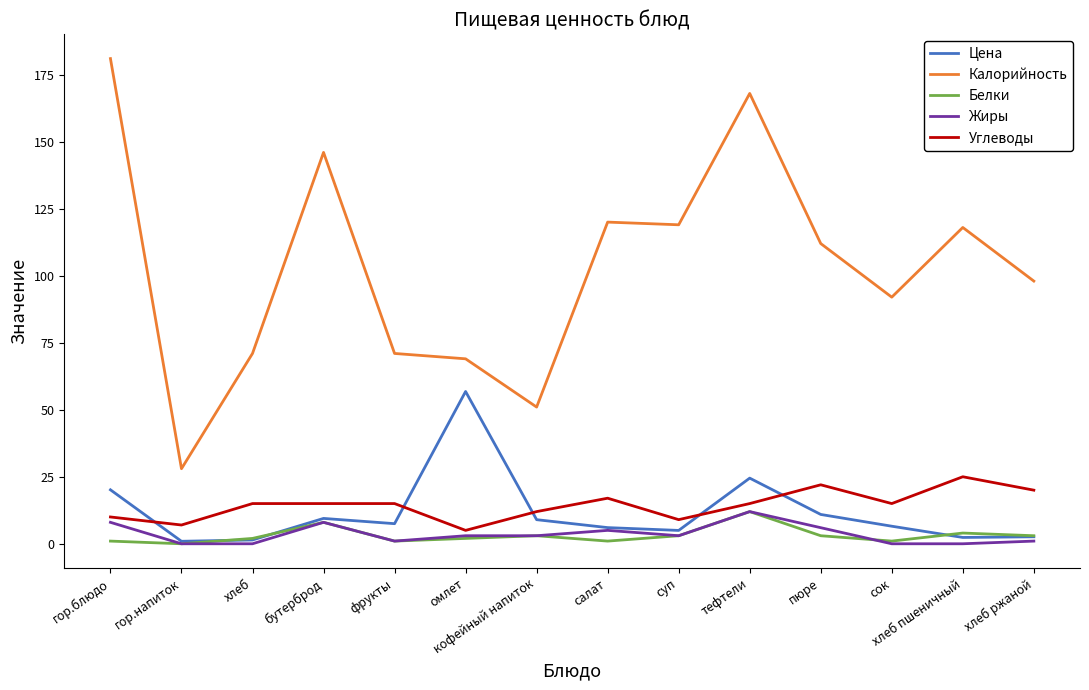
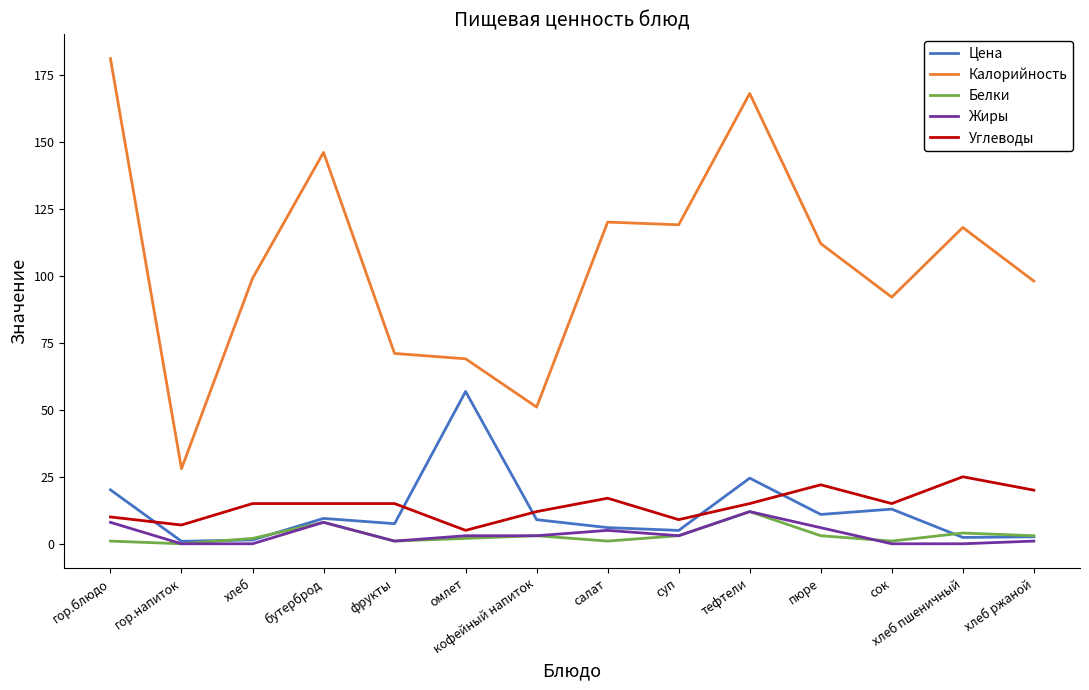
  {
    "Цена": {
      "гор.блюдо": 20,
      "бутерброд": 9,
      "фрукты": 8,
      "омлет": 57,
      "кофейный напиток": 9,
      "салат": 6,
      "суп": 5,
      "тефтели": 24,
      "пюре": 11,
-     "сок": 7,
+     "сок": 13,
      "хлеб пшеничный": 2
    },
    "Калорийность": {
      "гор.блюдо": 181,
      "гор.напиток": 28,
-     "хлеб": 71,
+     "хлеб": 99,
      "бутерброд": 146,
      "фрукты": 71,
      "омлет": 69,
      "кофейный напиток": 51,
      "салат": 120,
      "суп": 119,
      "тефтели": 168,
      "пюре": 112,
      "сок": 92,
      "хлеб пшеничный": 118,
      "хлеб ржаной": 98
    },
    "Белки": {
      "гор.блюдо": 1,
      "омлет": 2,
      "салат": 1,
      "пюре": 3,
      "сок": 1,
      "хлеб пшеничный": 4
    },
    "Жиры": {
      "гор.блюдо": 8,
      "хлеб": 0,
      "омлет": 3,
      "салат": 5,
      "пюре": 6,
      "сок": 0,
      "хлеб пшеничный": 0,
      "хлеб ржаной": 1
    },
    "Углеводы": {
      "гор.блюдо": 10,
      "гор.напиток": 7,
      "хлеб": 15,
      "бутерброд": 15,
      "фрукты": 15,
      "омлет": 5,
      "кофейный напиток": 12,
      "салат": 17,
      "суп": 9,
      "тефтели": 15,
      "пюре": 22,
      "сок": 15,
      "хлеб пшеничный": 25,
      "хлеб ржаной": 20
    }
  }
